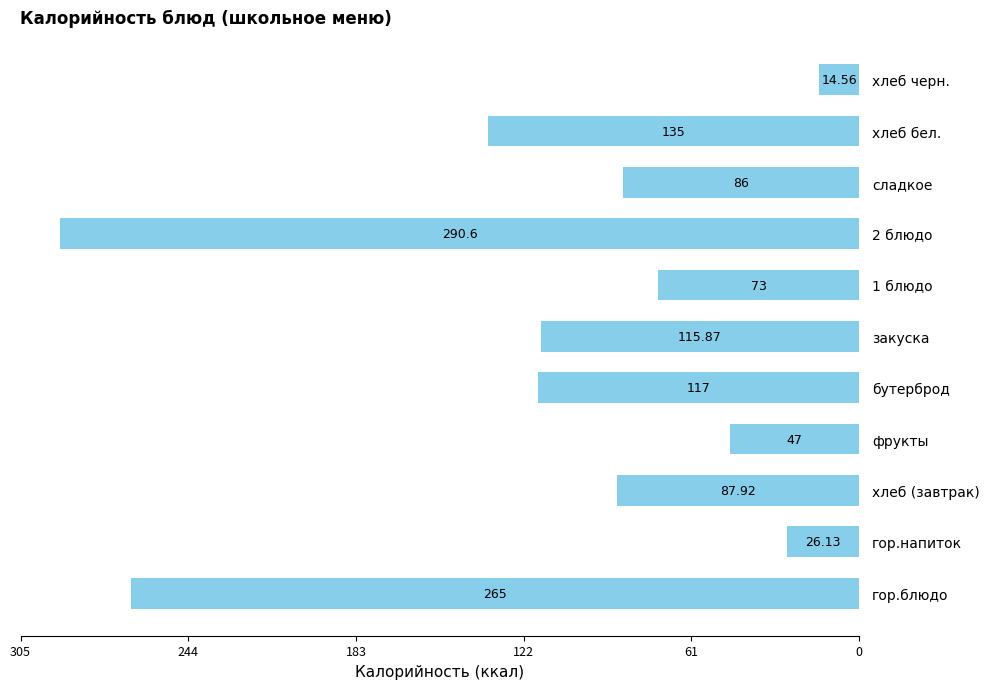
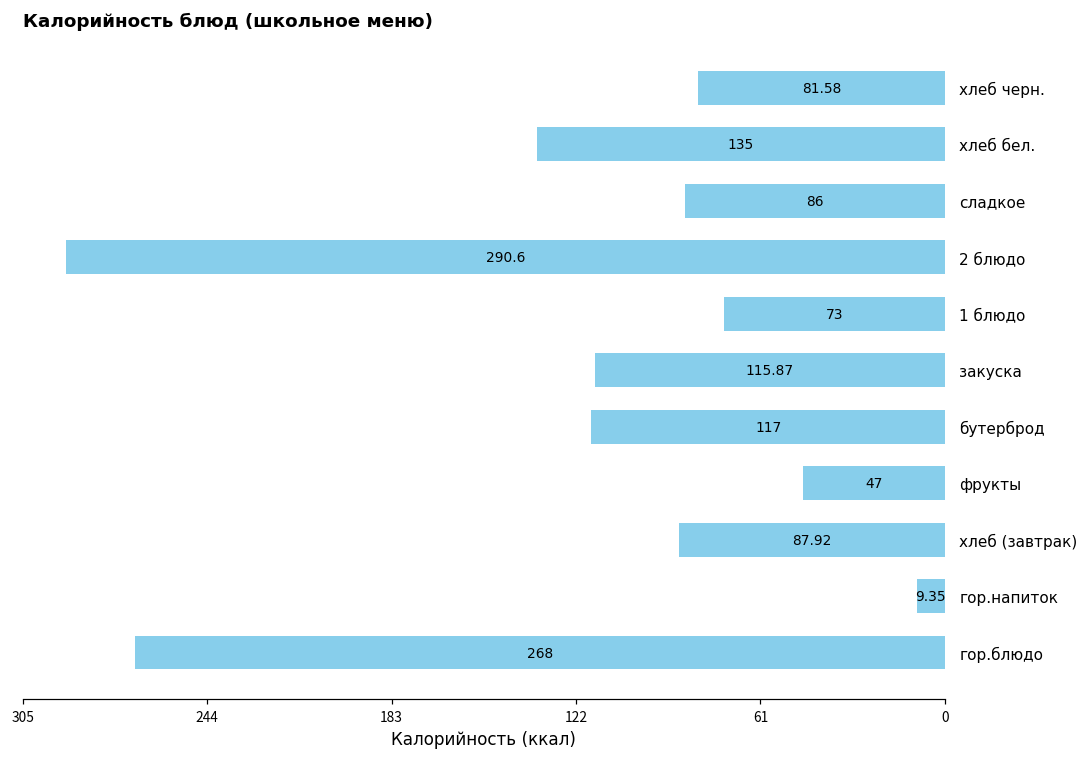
  {
-   "хлеб черн.": 14.56,
+   "хлеб черн.": 81.58,
    "хлеб бел.": 135,
    "сладкое": 86,
    "2 блюдо": 290.6,
    "1 блюдо": 73,
    "закуска": 115.87,
    "бутерброд": 117,
    "фрукты": 47,
    "хлеб (завтрак)": 87.92,
-   "гор.напиток": 26.13,
-   "гор.блюдо": 265
+   "гор.напиток": 9.35,
+   "гор.блюдо": 268
  }
